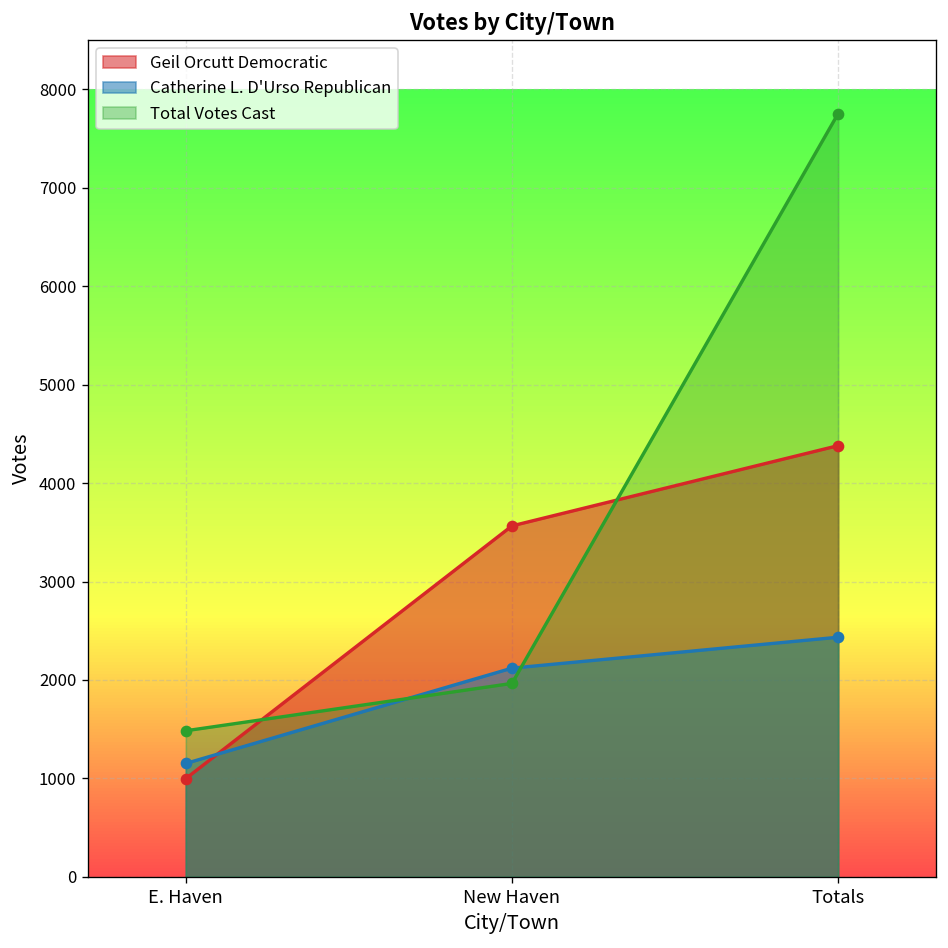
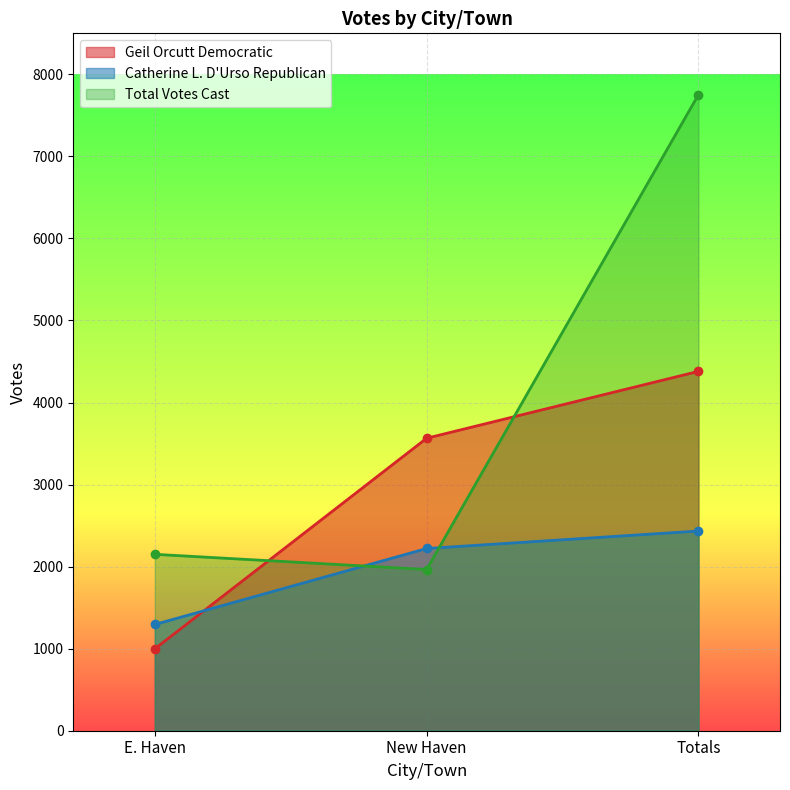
  {
    "Geil Orcutt Democratic": {
      "E. Haven": 1000,
      "New Haven": 3600,
      "Totals": 4400
    },
    "Catherine L. D'Urso Republican": {
-     "E. Haven": 1200,
-     "New Haven": 2100,
+     "E. Haven": 1300,
+     "New Haven": 2200,
      "Totals": 2400
    },
    "Total Votes Cast": {
-     "E. Haven": 1500,
+     "E. Haven": 2200,
      "New Haven": 2000,
      "Totals": 7800
    }
  }
